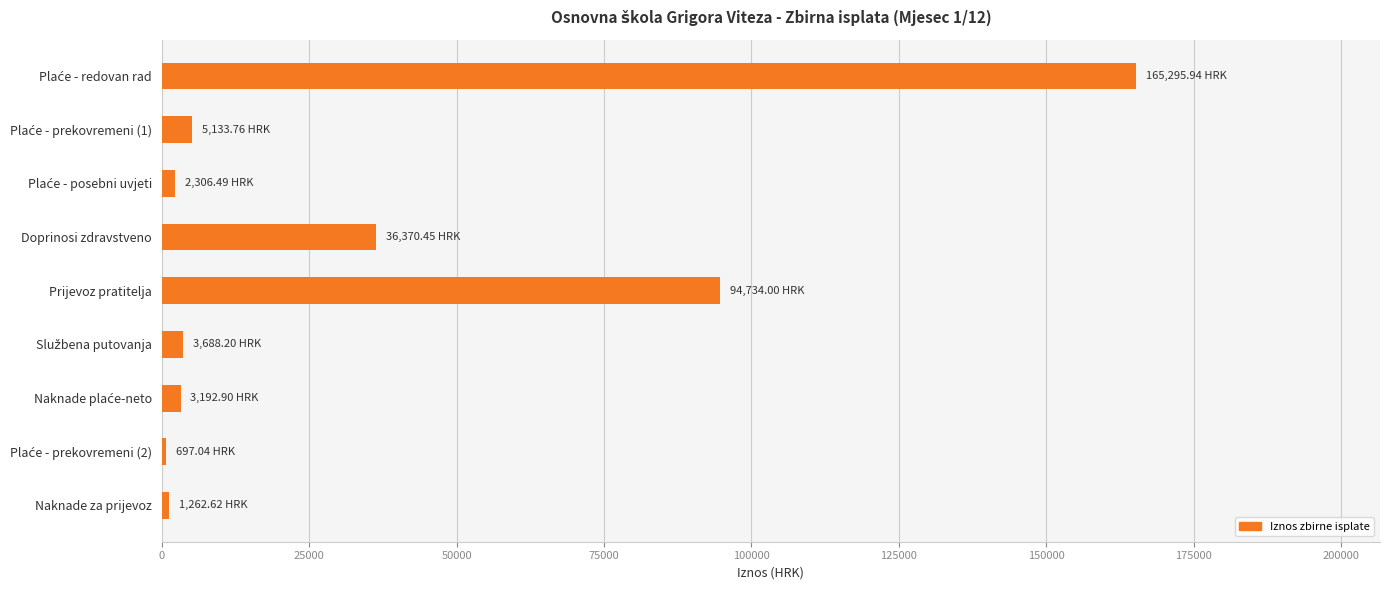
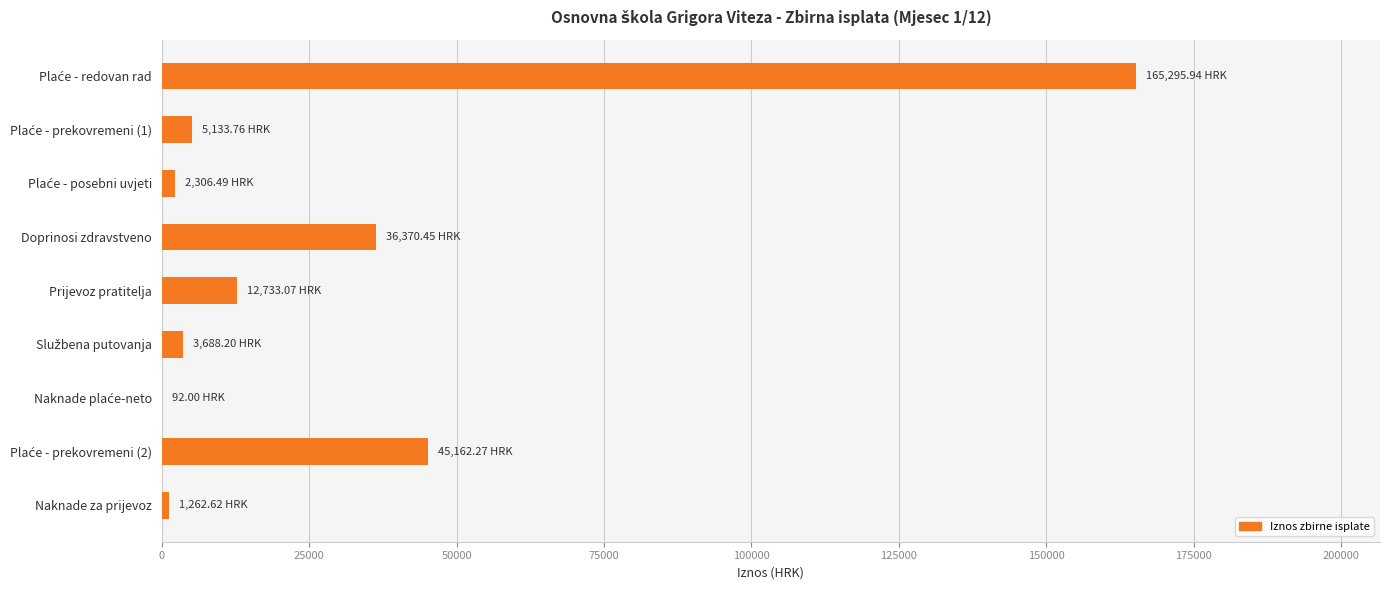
  {
    "Plaće - redovan rad": "165,295.94",
    "Plaće - prekovremeni (1)": "5,133.76",
    "Plaće - posebni uvjeti": "2,306.49",
    "Doprinosi zdravstveno": "36,370.45",
-   "Prijevoz pratitelja": "94,734.00",
+   "Prijevoz pratitelja": "12,733.07",
    "Službena putovanja": "3,688.20",
-   "Naknade plaće-neto": "3,192.90",
-   "Plaće - prekovremeni (2)": "697.04",
+   "Naknade plaće-neto": "92.00",
+   "Plaće - prekovremeni (2)": "45,162.27",
    "Naknade za prijevoz": "1,262.62"
  }
